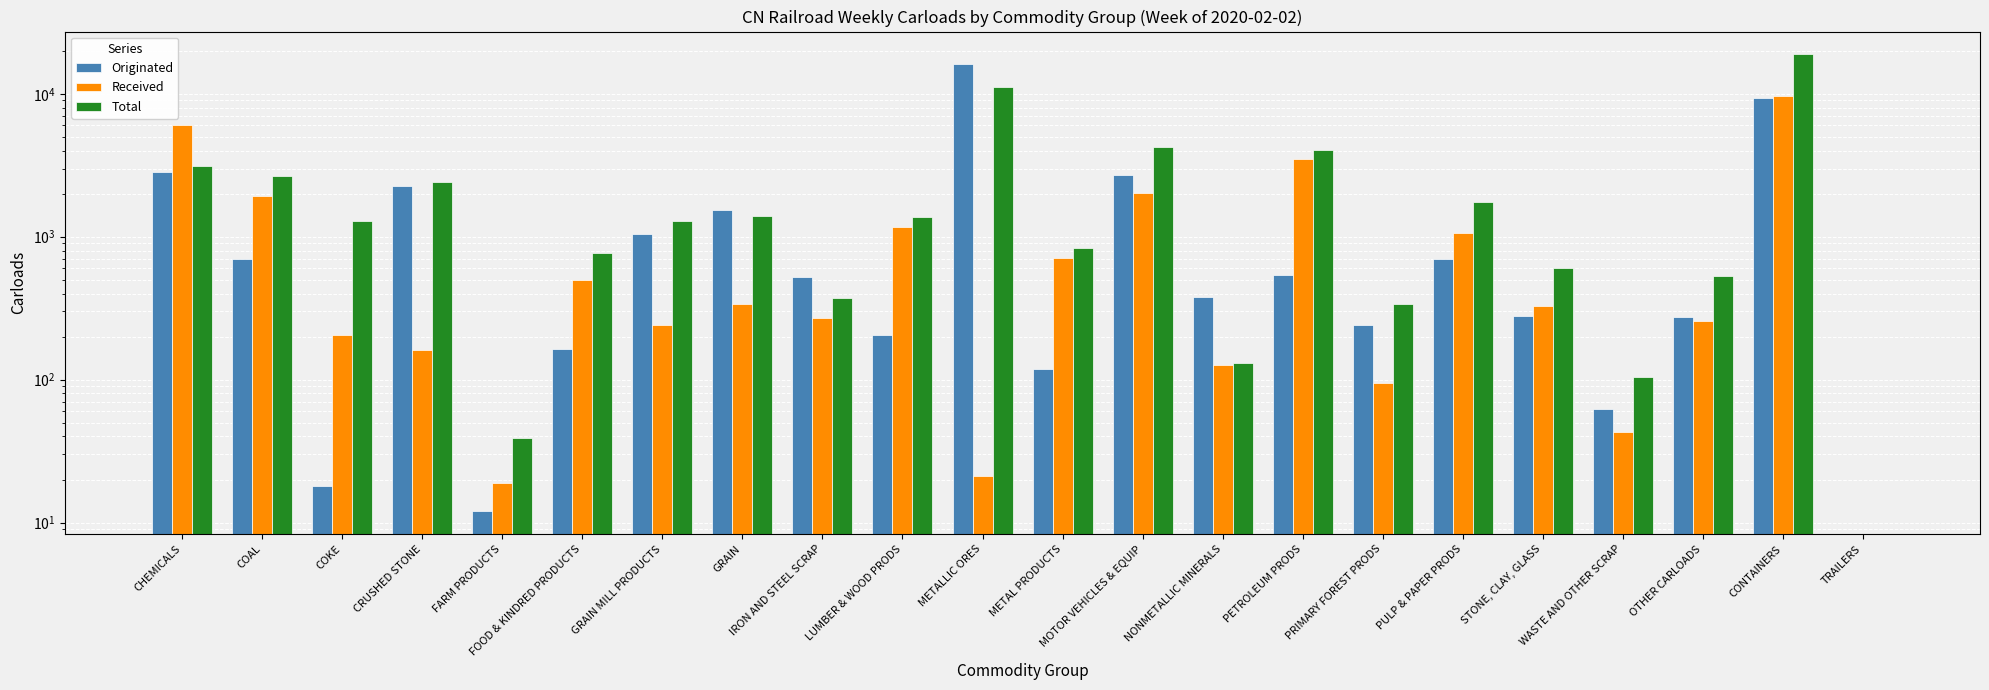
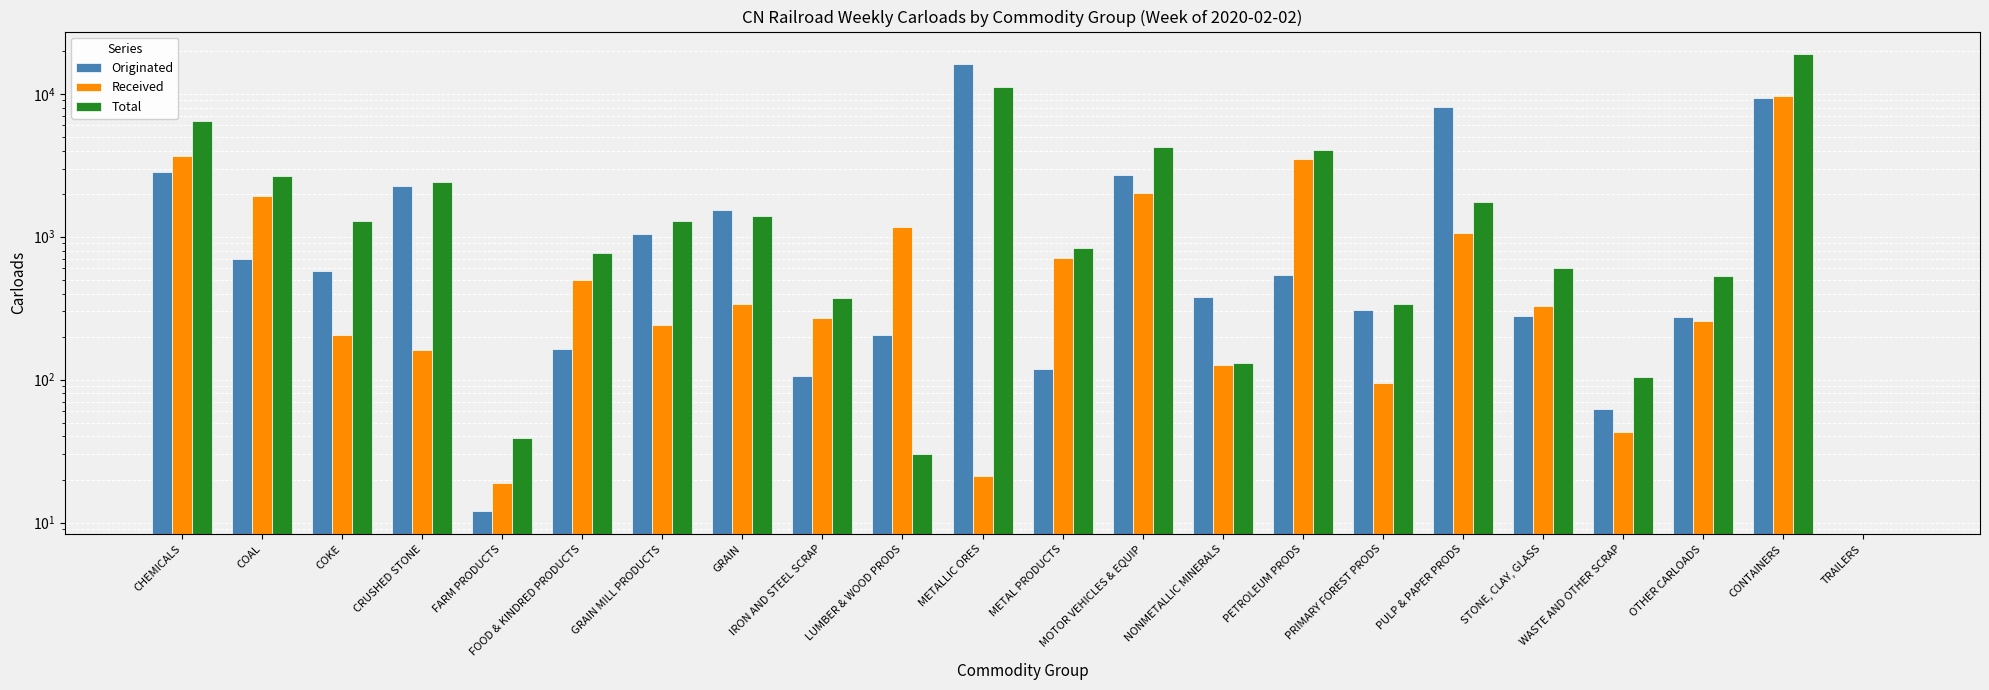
  {
    "Originated": {
      "CHEMICALS": 2800,
      "COAL": 700,
-     "COKE": 18,
+     "COKE": 570,
      "CRUSHED STONE": 2300,
      "FARM PRODUCTS": 12,
      "FOOD & KINDRED PRODUCTS": 170,
      "GRAIN MILL PRODUCTS": 1000,
      "GRAIN": 1500,
-     "IRON AND STEEL SCRAP": 520,
+     "IRON AND STEEL SCRAP": 110,
      "LUMBER & WOOD PRODS": 200,
      "METALLIC ORES": 16000,
      "METAL PRODUCTS": 120,
      "MOTOR VEHICLES & EQUIP": 2700,
      "NONMETALLIC MINERALS": 380,
      "PETROLEUM PRODS": 540,
-     "PRIMARY FOREST PRODS": 240,
-     "PULP & PAPER PRODS": 700,
+     "PRIMARY FOREST PRODS": 310,
+     "PULP & PAPER PRODS": 8000,
      "STONE, CLAY, GLASS": 280,
      "WASTE AND OTHER SCRAP": 62,
      "OTHER CARLOADS": 280,
      "CONTAINERS": 9000
    },
    "Received": {
-     "CHEMICALS": 6000,
+     "CHEMICALS": 3700,
      "COAL": 1900,
      "COKE": 210,
      "CRUSHED STONE": 160,
      "FARM PRODUCTS": 19,
      "FOOD & KINDRED PRODUCTS": 500,
      "GRAIN MILL PRODUCTS": 240,
      "GRAIN": 340,
      "IRON AND STEEL SCRAP": 270,
      "LUMBER & WOOD PRODS": 1200,
      "METALLIC ORES": 21,
      "METAL PRODUCTS": 700,
      "MOTOR VEHICLES & EQUIP": 2000,
      "NONMETALLIC MINERALS": 130,
      "PETROLEUM PRODS": 3500,
      "PRIMARY FOREST PRODS": 100,
      "PULP & PAPER PRODS": 1100,
      "STONE, CLAY, GLASS": 330,
      "WASTE AND OTHER SCRAP": 43,
      "OTHER CARLOADS": 260,
      "CONTAINERS": 10000
    },
    "Total": {
-     "CHEMICALS": 3100,
+     "CHEMICALS": 6000,
      "COAL": 2600,
      "COKE": 1300,
      "CRUSHED STONE": 2400,
      "FARM PRODUCTS": 39,
      "FOOD & KINDRED PRODUCTS": 800,
      "GRAIN MILL PRODUCTS": 1300,
      "GRAIN": 1400,
      "IRON AND STEEL SCRAP": 380,
-     "LUMBER & WOOD PRODS": 1400,
+     "LUMBER & WOOD PRODS": 30,
      "METALLIC ORES": 11000,
      "METAL PRODUCTS": 800,
      "MOTOR VEHICLES & EQUIP": 4300,
      "NONMETALLIC MINERALS": 130,
      "PETROLEUM PRODS": 4000,
      "PRIMARY FOREST PRODS": 340,
      "PULP & PAPER PRODS": 1800,
      "STONE, CLAY, GLASS": 610,
      "WASTE AND OTHER SCRAP": 110,
      "OTHER CARLOADS": 530,
      "CONTAINERS": 19000
    }
  }
